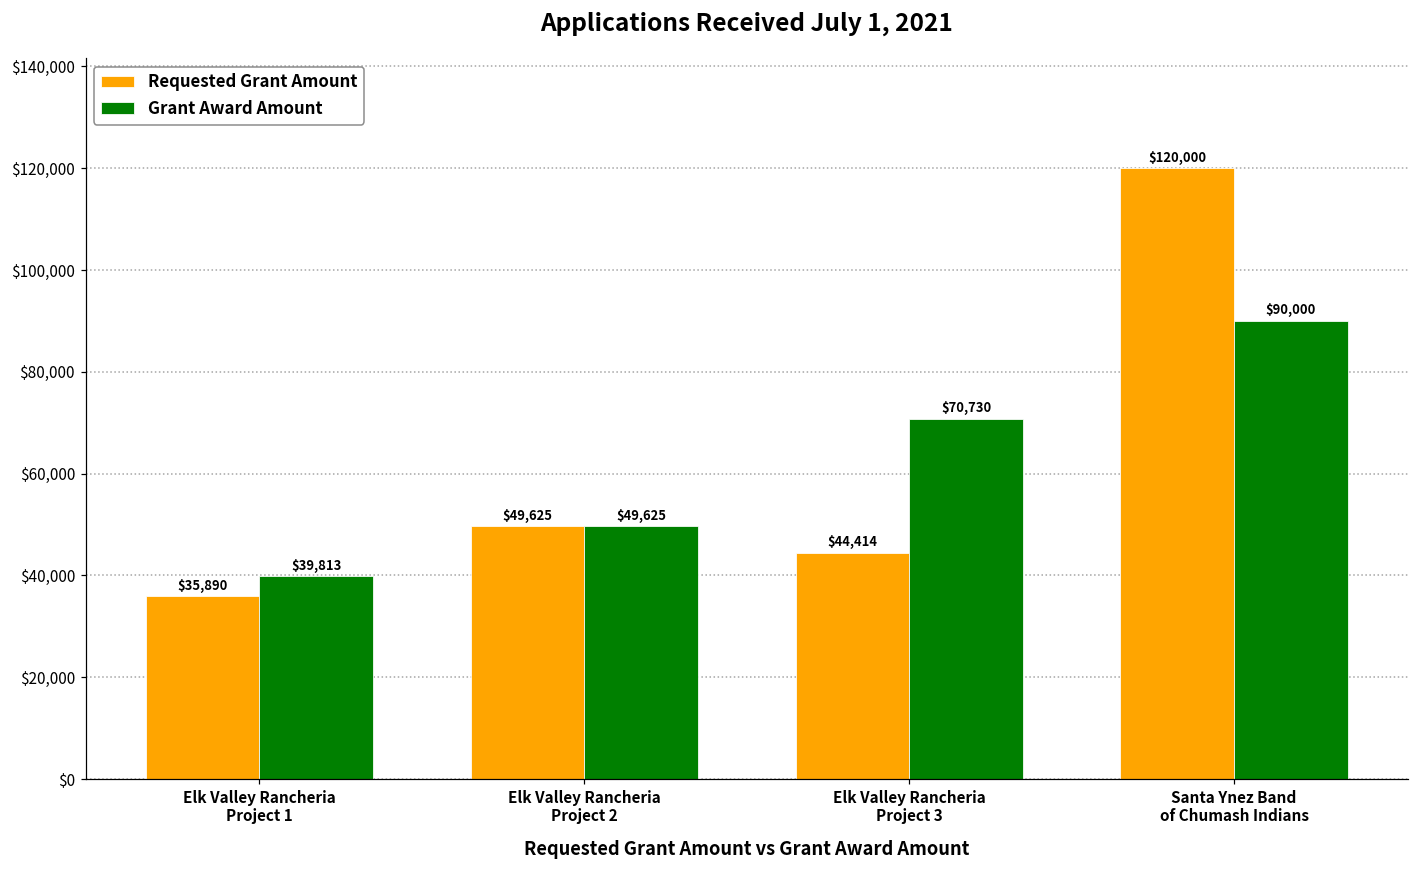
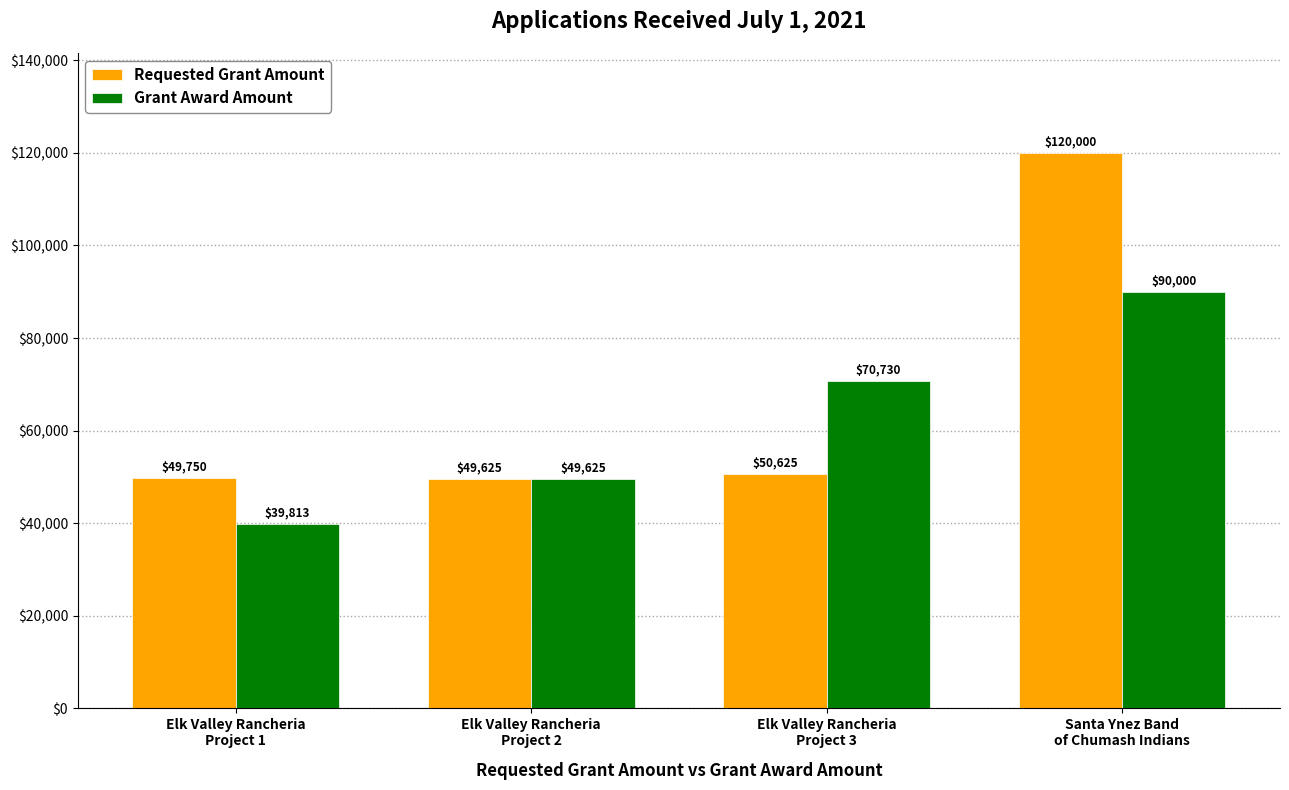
  {
    "Requested Grant Amount": {
-     "Elk Valley Rancheria Project 1": "$35,890",
+     "Elk Valley Rancheria Project 1": "$49,750",
      "Elk Valley Rancheria Project 2": "$49,625",
-     "Elk Valley Rancheria Project 3": "$44,414",
+     "Elk Valley Rancheria Project 3": "$50,625",
      "Santa Ynez Band of Chumash Indians": "$120,000"
    },
    "Grant Award Amount": {
      "Elk Valley Rancheria Project 1": "$39,813",
      "Elk Valley Rancheria Project 2": "$49,625",
      "Elk Valley Rancheria Project 3": "$70,730",
      "Santa Ynez Band of Chumash Indians": "$90,000"
    }
  }
